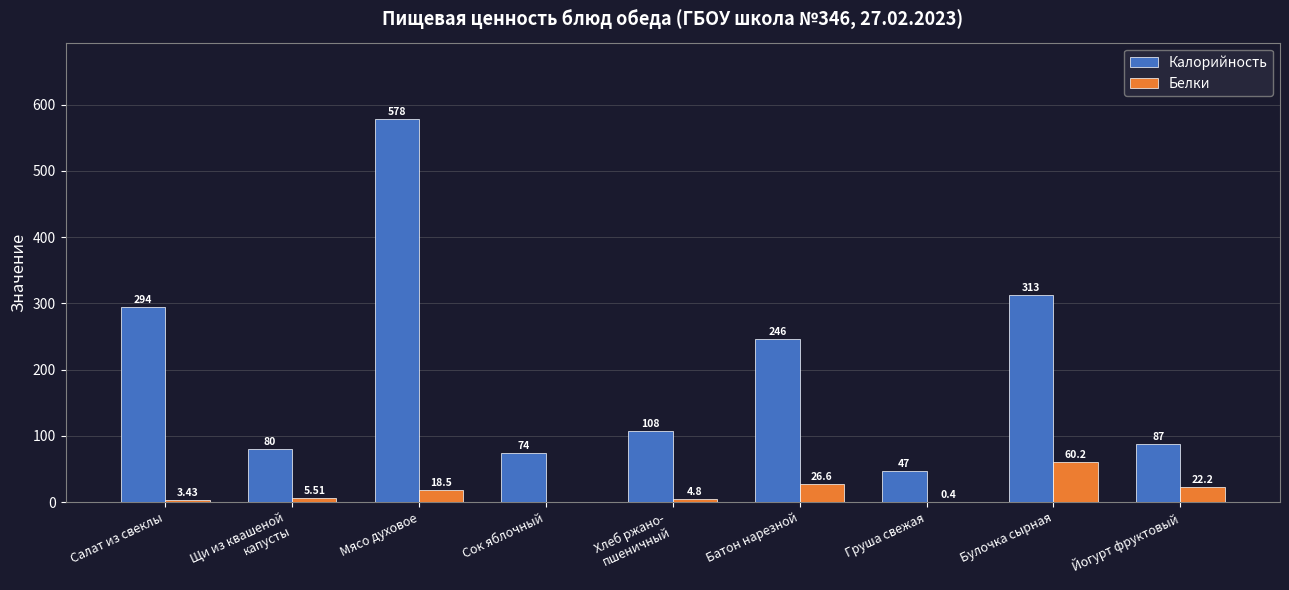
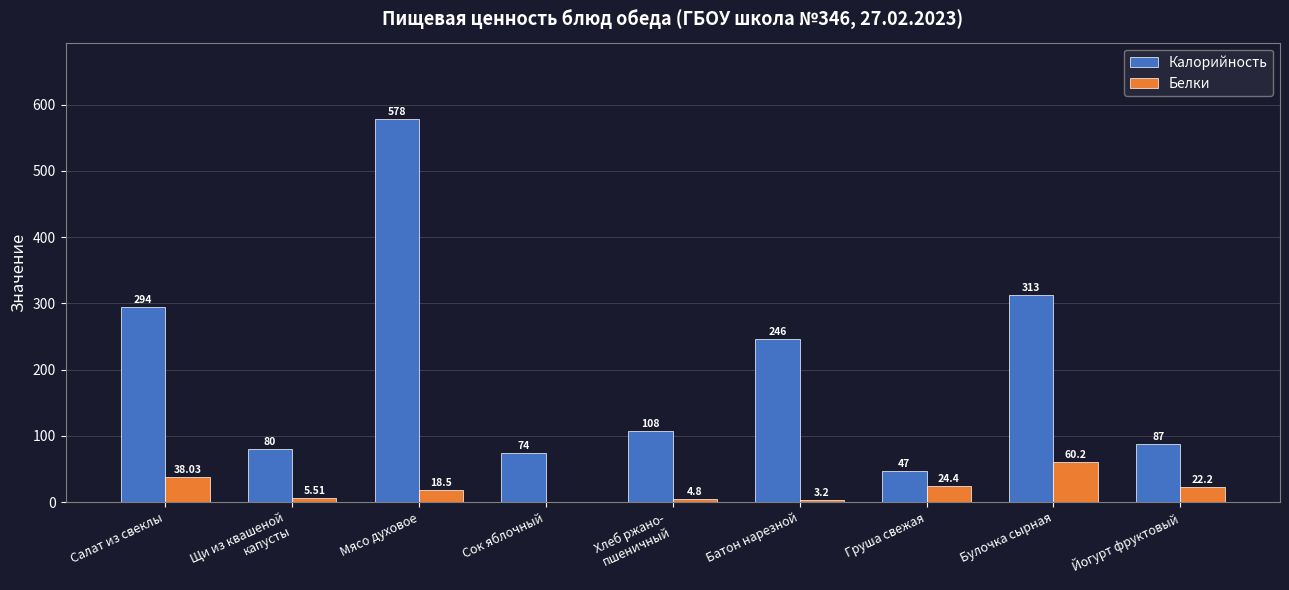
  {
    "Калорийность": {
      "Салат из свеклы": 294,
      "Щи из квашеной капусты": 80,
      "Мясо духовое": 578,
      "Сок яблочный": 74,
      "Хлеб ржано- пшеничный": 108,
      "Батон нарезной": 246,
      "Груша свежая": 47,
      "Булочка сырная": 313,
      "Йогурт фруктовый": 87
    },
    "Белки": {
-     "Салат из свеклы": 3.43,
+     "Салат из свеклы": 38.03,
      "Щи из квашеной капусты": 5.51,
      "Мясо духовое": 18.5,
      "Хлеб ржано- пшеничный": 4.8,
-     "Батон нарезной": 26.6,
-     "Груша свежая": 0.4,
+     "Батон нарезной": 3.2,
+     "Груша свежая": 24.4,
      "Булочка сырная": 60.2,
      "Йогурт фруктовый": 22.2
    }
  }
